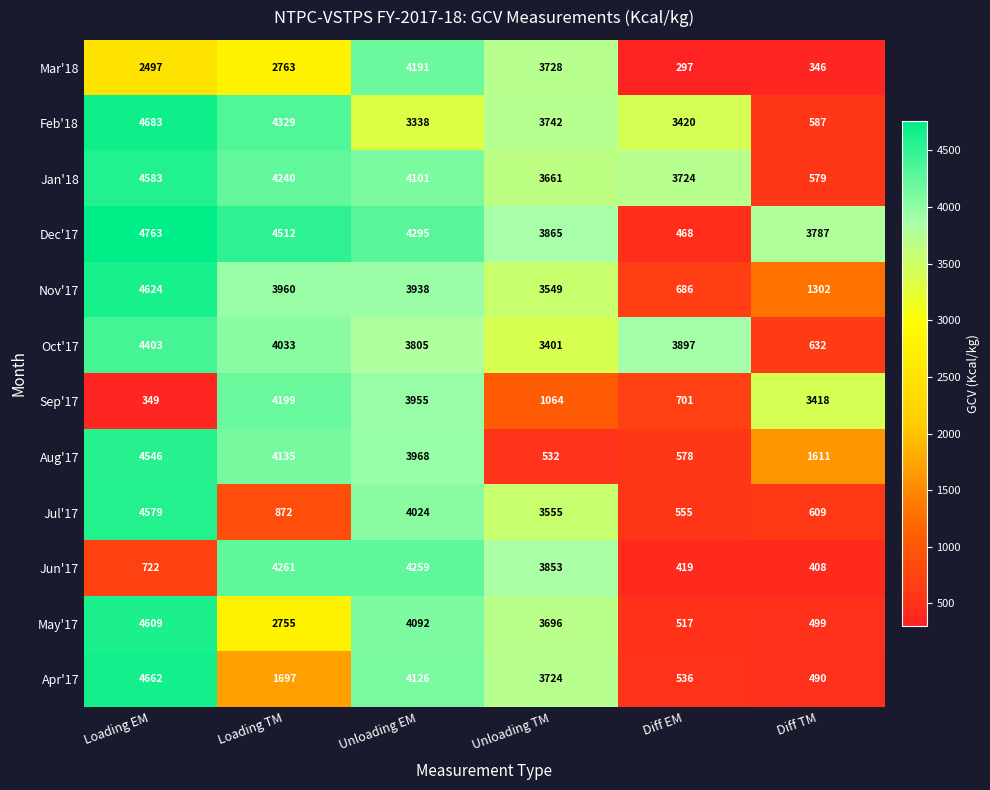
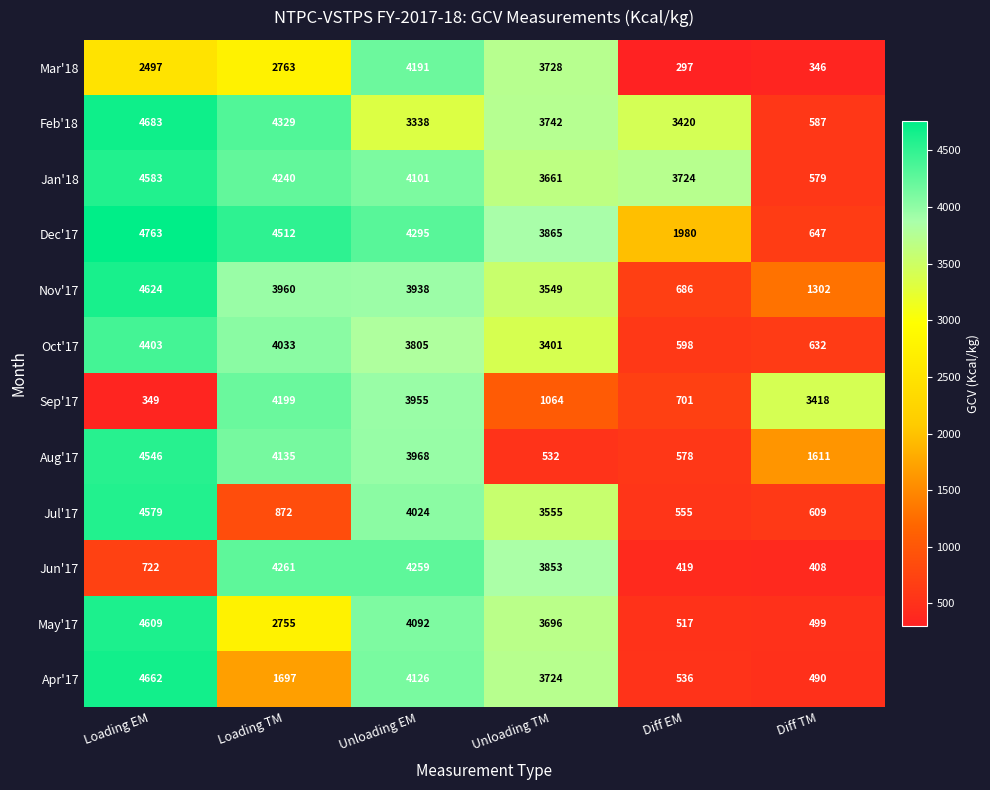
  {
    "Mar'18": {
      "Loading EM": 2497,
      "Loading TM": 2763,
      "Unloading EM": 4191,
      "Unloading TM": 3728,
      "Diff EM": 297,
      "Diff TM": 346
    },
    "Feb'18": {
      "Loading EM": 4683,
      "Loading TM": 4329,
      "Unloading EM": 3338,
      "Unloading TM": 3742,
      "Diff EM": 3420,
      "Diff TM": 587
    },
    "Jan'18": {
      "Loading EM": 4583,
      "Loading TM": 4240,
      "Unloading EM": 4101,
      "Unloading TM": 3661,
      "Diff EM": 3724,
      "Diff TM": 579
    },
    "Dec'17": {
      "Loading EM": 4763,
      "Loading TM": 4512,
      "Unloading EM": 4295,
      "Unloading TM": 3865,
-     "Diff EM": 468,
-     "Diff TM": 3787
+     "Diff EM": 1980,
+     "Diff TM": 647
    },
    "Nov'17": {
      "Loading EM": 4624,
      "Loading TM": 3960,
      "Unloading EM": 3938,
      "Unloading TM": 3549,
      "Diff EM": 686,
      "Diff TM": 1302
    },
    "Oct'17": {
      "Loading EM": 4403,
      "Loading TM": 4033,
      "Unloading EM": 3805,
      "Unloading TM": 3401,
-     "Diff EM": 3897,
+     "Diff EM": 598,
      "Diff TM": 632
    },
    "Sep'17": {
      "Loading EM": 349,
      "Loading TM": 4199,
      "Unloading EM": 3955,
      "Unloading TM": 1064,
      "Diff EM": 701,
      "Diff TM": 3418
    },
    "Aug'17": {
      "Loading EM": 4546,
      "Loading TM": 4135,
      "Unloading EM": 3968,
      "Unloading TM": 532,
      "Diff EM": 578,
      "Diff TM": 1611
    },
    "Jul'17": {
      "Loading EM": 4579,
      "Loading TM": 872,
      "Unloading EM": 4024,
      "Unloading TM": 3555,
      "Diff EM": 555,
      "Diff TM": 609
    },
    "Jun'17": {
      "Loading EM": 722,
      "Loading TM": 4261,
      "Unloading EM": 4259,
      "Unloading TM": 3853,
      "Diff EM": 419,
      "Diff TM": 408
    },
    "May'17": {
      "Loading EM": 4609,
      "Loading TM": 2755,
      "Unloading EM": 4092,
      "Unloading TM": 3696,
      "Diff EM": 517,
      "Diff TM": 499
    },
    "Apr'17": {
      "Loading EM": 4662,
      "Loading TM": 1697,
      "Unloading EM": 4126,
      "Unloading TM": 3724,
      "Diff EM": 536,
      "Diff TM": 490
    }
  }
